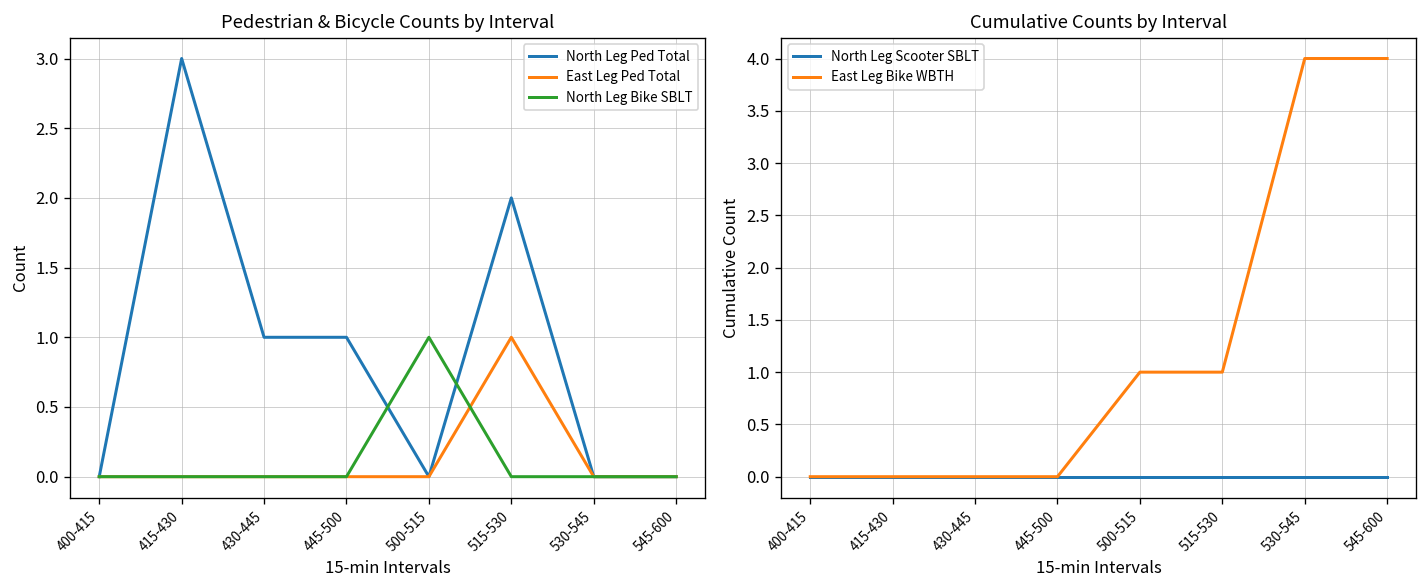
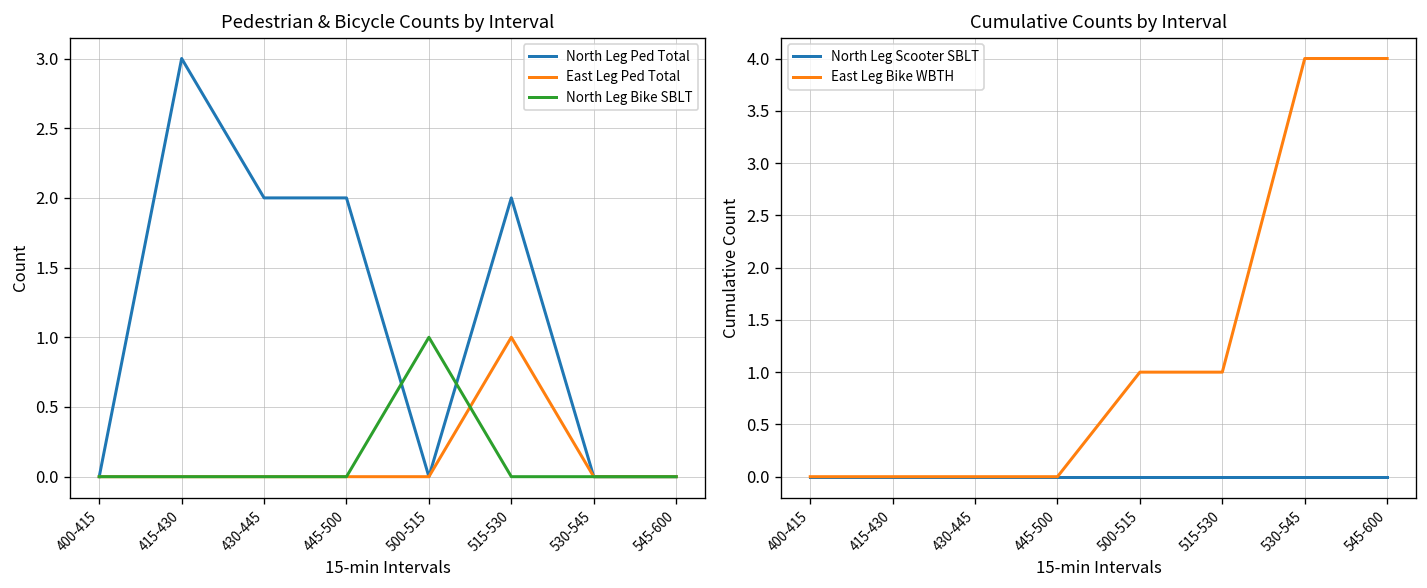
  {
    "Pedestrian & Bicycle Counts by Interval": {
      "North Leg Ped Total": {
        "415-430": 3,
-       "430-445": 1,
-       "445-500": 1,
+       "430-445": 2,
+       "445-500": 2,
        "515-530": 2
      },
      "East Leg Ped Total": {
        "515-530": 1
      },
      "North Leg Bike SBLT": {
        "500-515": 1,
        "515-530": 0
      }
    },
    "Cumulative Counts by Interval": {
      "North Leg Scooter SBLT": {
        "500-515": 0.0,
        "515-530": 0.0,
        "530-545": 0.0,
        "545-600": 0.0
      },
      "East Leg Bike WBTH": {
        "500-515": 1.0,
        "515-530": 1.0,
        "530-545": 4.0,
        "545-600": 4.0
      }
    }
  }
